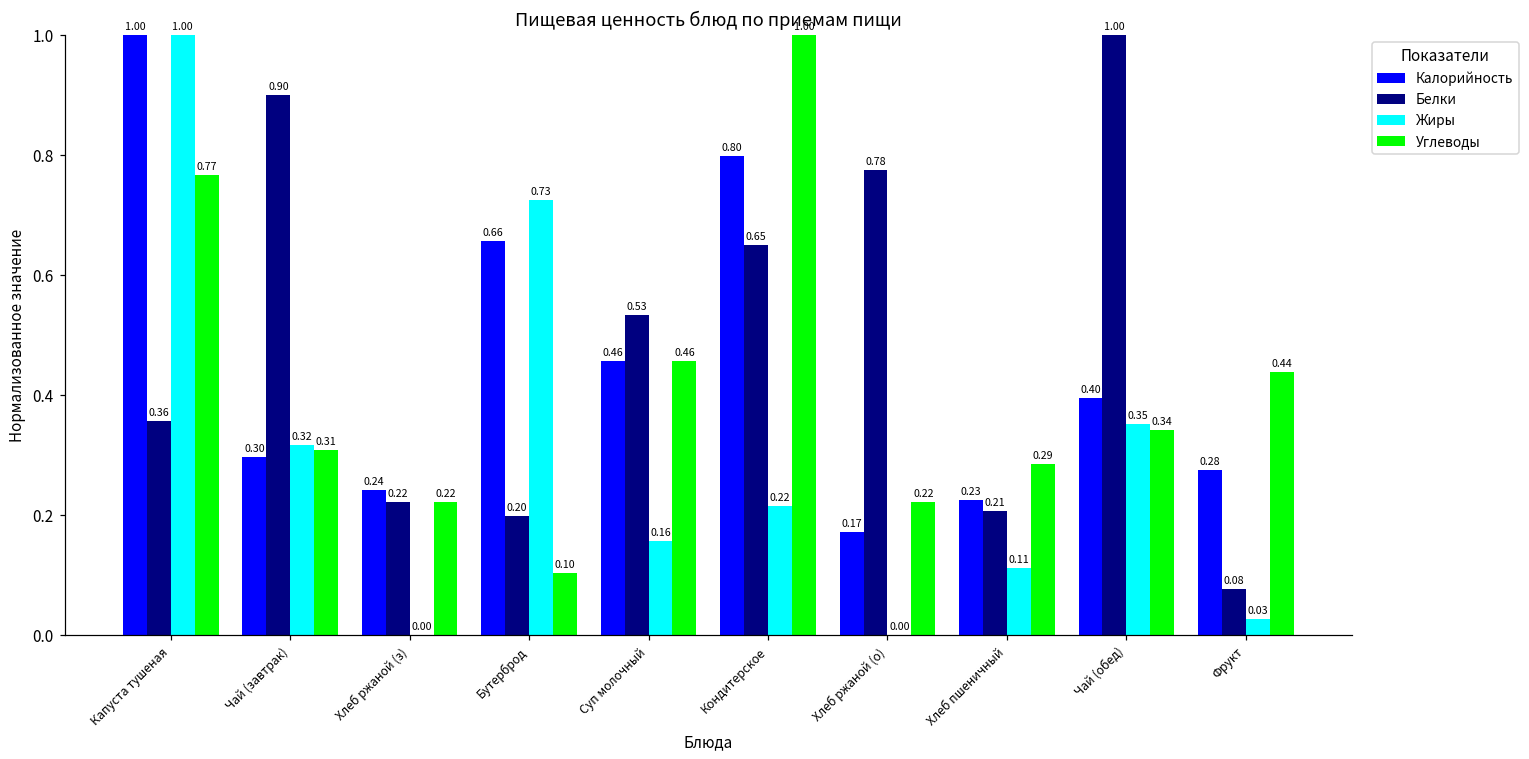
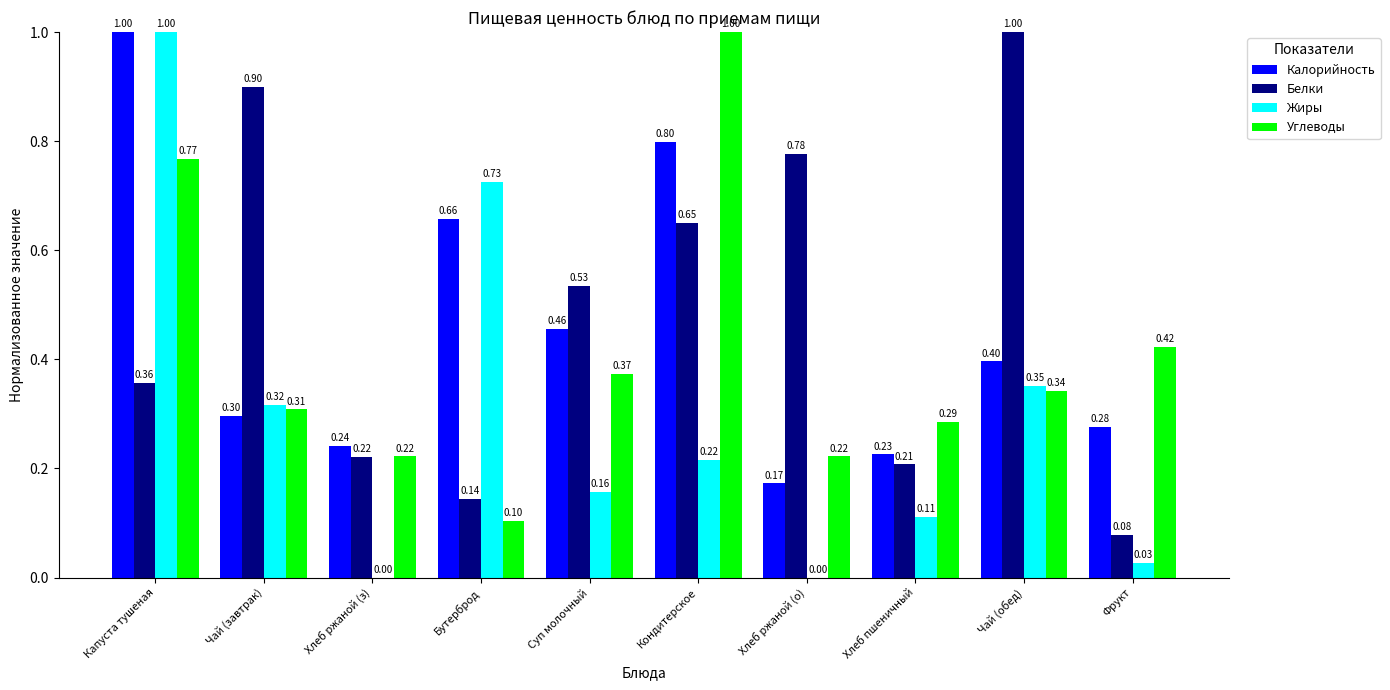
  {
    "Калорийность": {
      "Капуста тушеная": 1.00,
      "Чай (завтрак)": 0.30,
      "Хлеб ржаной (з)": 0.24,
      "Бутерброд": 0.66,
      "Суп молочный": 0.46,
      "Кондитерское": 0.80,
      "Хлеб ржаной (о)": 0.17,
      "Хлеб пшеничный": 0.23,
      "Чай (обед)": 0.40,
      "Фрукт": 0.28
    },
    "Белки": {
      "Капуста тушеная": 0.36,
      "Чай (завтрак)": 0.90,
      "Хлеб ржаной (з)": 0.22,
-     "Бутерброд": 0.20,
+     "Бутерброд": 0.14,
      "Суп молочный": 0.53,
      "Кондитерское": 0.65,
      "Хлеб ржаной (о)": 0.78,
      "Хлеб пшеничный": 0.21,
      "Чай (обед)": 1.00,
      "Фрукт": 0.08
    },
    "Жиры": {
      "Капуста тушеная": 1.00,
      "Чай (завтрак)": 0.32,
      "Хлеб ржаной (з)": 0.00,
      "Бутерброд": 0.73,
      "Суп молочный": 0.16,
      "Кондитерское": 0.22,
      "Хлеб ржаной (о)": 0.00,
      "Хлеб пшеничный": 0.11,
      "Чай (обед)": 0.35,
      "Фрукт": 0.03
    },
    "Углеводы": {
      "Капуста тушеная": 0.77,
      "Чай (завтрак)": 0.31,
      "Хлеб ржаной (з)": 0.22,
      "Бутерброд": 0.10,
-     "Суп молочный": 0.46,
+     "Суп молочный": 0.37,
      "Кондитерское": 1.00,
      "Хлеб ржаной (о)": 0.22,
      "Хлеб пшеничный": 0.29,
      "Чай (обед)": 0.34,
-     "Фрукт": 0.44
+     "Фрукт": 0.42
    }
  }
